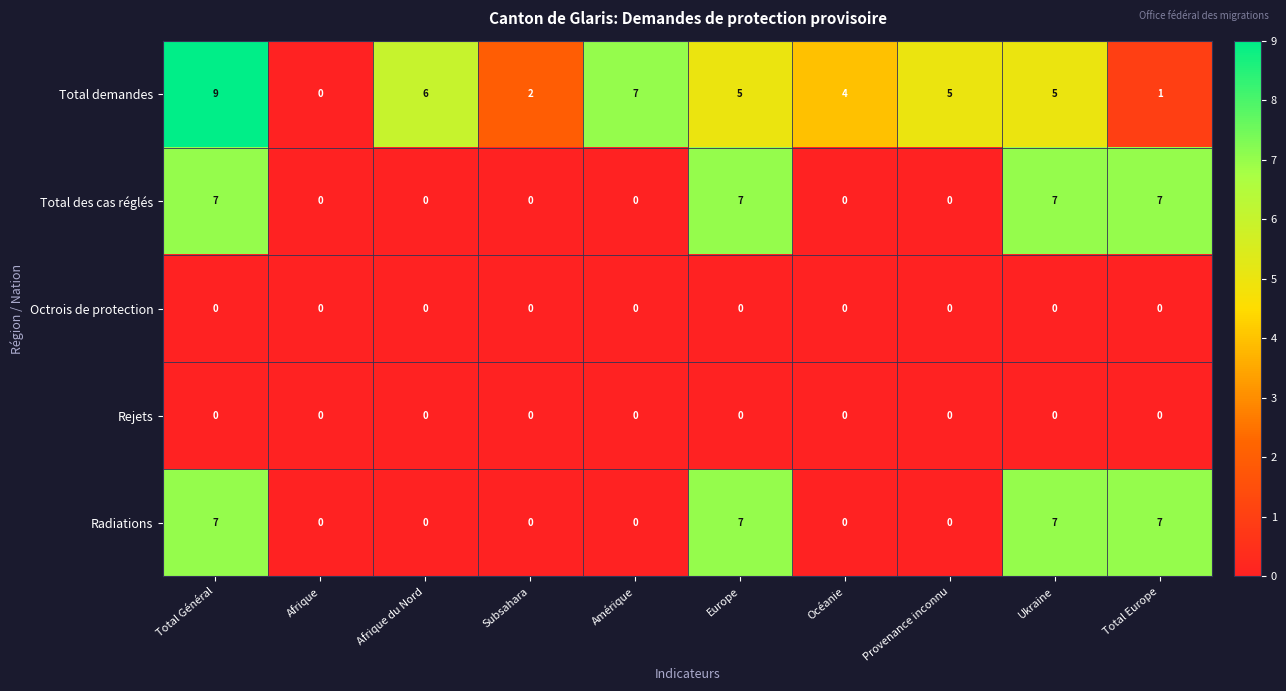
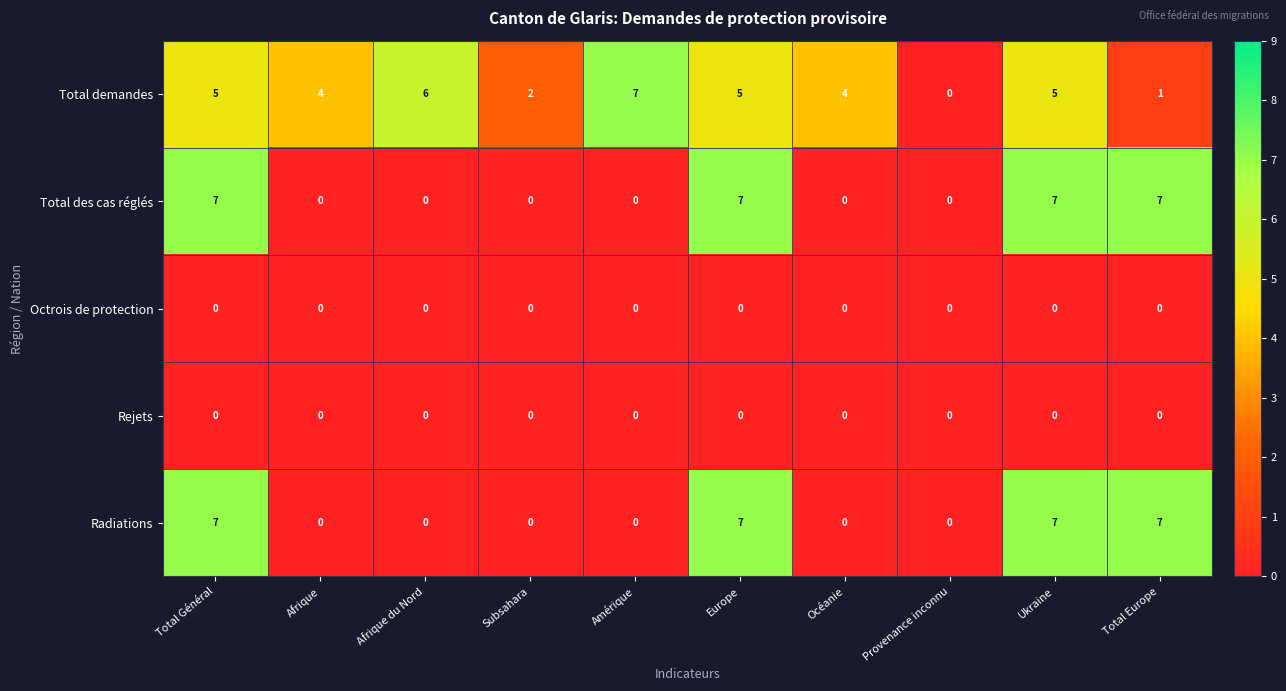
  {
    "Total demandes": {
-     "Total Général": 9,
-     "Afrique": 0,
+     "Total Général": 5,
+     "Afrique": 4,
      "Afrique du Nord": 6,
      "Subsahara": 2,
      "Amérique": 7,
      "Europe": 5,
      "Océanie": 4,
-     "Provenance inconnu": 5,
+     "Provenance inconnu": 0,
      "Ukraine": 5,
      "Total Europe": 1
    },
    "Total des cas réglés": {
      "Total Général": 7,
      "Afrique": 0,
      "Afrique du Nord": 0,
      "Subsahara": 0,
      "Amérique": 0,
      "Europe": 7,
      "Océanie": 0,
      "Provenance inconnu": 0,
      "Ukraine": 7,
      "Total Europe": 7
    },
    "Octrois de protection": {
      "Total Général": 0,
      "Afrique": 0,
      "Afrique du Nord": 0,
      "Subsahara": 0,
      "Amérique": 0,
      "Europe": 0,
      "Océanie": 0,
      "Provenance inconnu": 0,
      "Ukraine": 0,
      "Total Europe": 0
    },
    "Rejets": {
      "Total Général": 0,
      "Afrique": 0,
      "Afrique du Nord": 0,
      "Subsahara": 0,
      "Amérique": 0,
      "Europe": 0,
      "Océanie": 0,
      "Provenance inconnu": 0,
      "Ukraine": 0,
      "Total Europe": 0
    },
    "Radiations": {
      "Total Général": 7,
      "Afrique": 0,
      "Afrique du Nord": 0,
      "Subsahara": 0,
      "Amérique": 0,
      "Europe": 7,
      "Océanie": 0,
      "Provenance inconnu": 0,
      "Ukraine": 7,
      "Total Europe": 7
    }
  }
